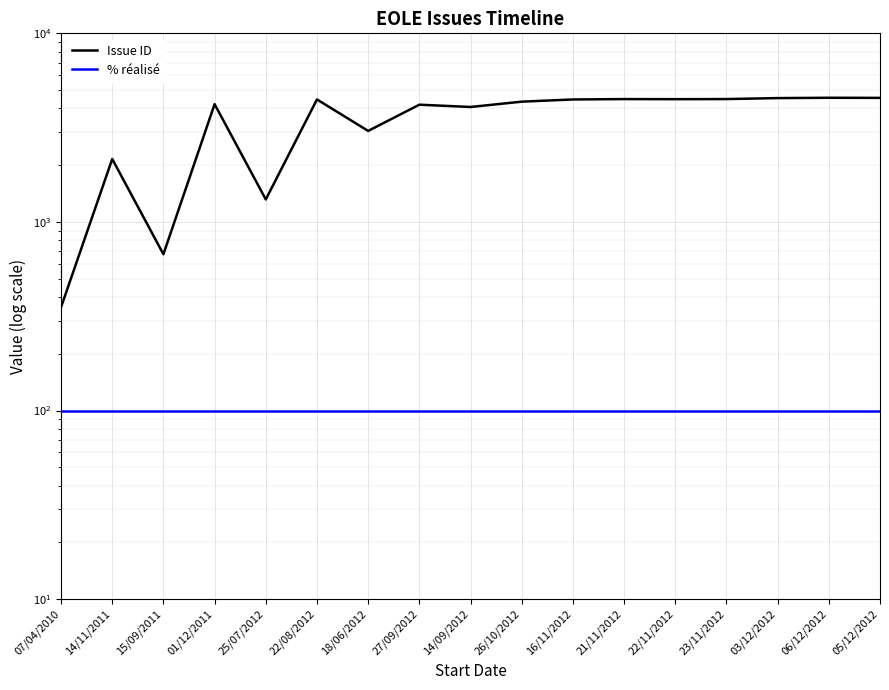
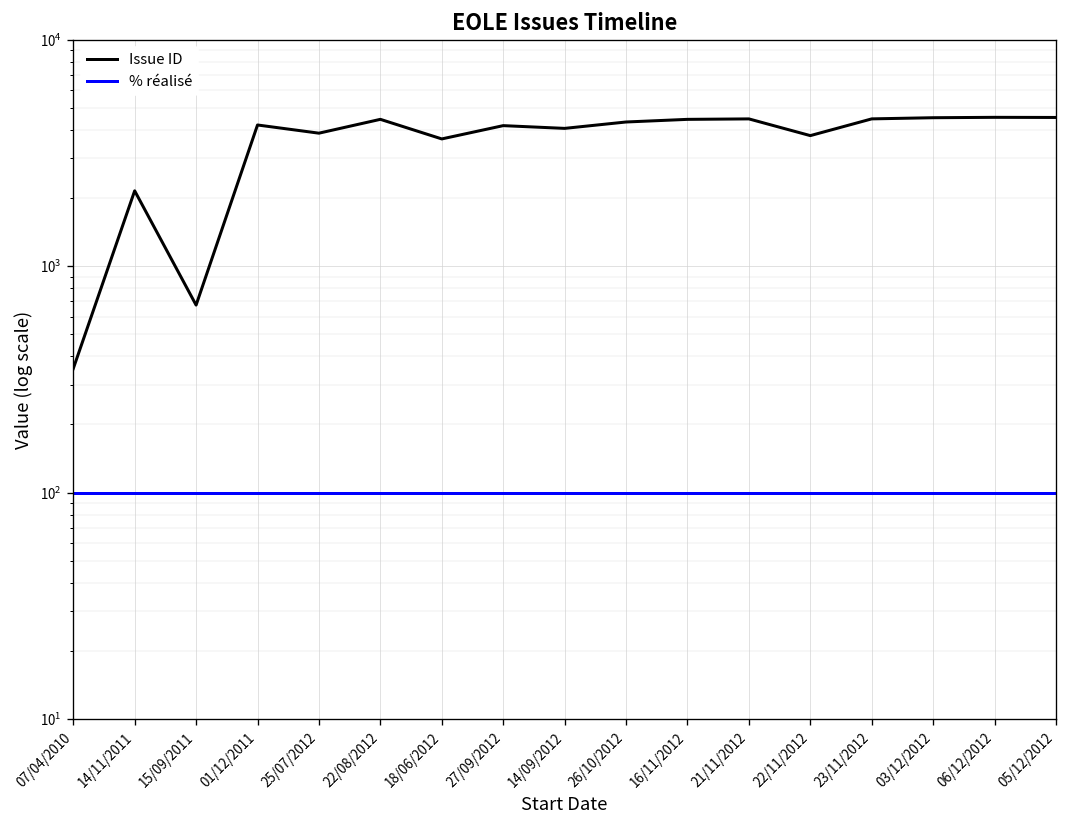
  {
    "Issue ID": {
      "07/04/2010": 350,
      "14/11/2011": 2200,
      "15/09/2011": 670,
      "01/12/2011": 4200,
-     "25/07/2012": 1300,
+     "25/07/2012": 3900,
      "22/08/2012": 4500,
-     "18/06/2012": 3000,
+     "18/06/2012": 3700,
      "27/09/2012": 4200,
      "14/09/2012": 4100,
      "26/10/2012": 4300,
      "16/11/2012": 4500,
      "21/11/2012": 4500,
-     "22/11/2012": 4500,
+     "22/11/2012": 3800,
      "23/11/2012": 4500,
      "03/12/2012": 4500,
      "06/12/2012": 4600,
      "05/12/2012": 4500
    },
    "% réalisé": {
      "07/04/2010": 100,
      "14/11/2011": 100,
      "15/09/2011": 100,
      "01/12/2011": 100,
      "25/07/2012": 100,
      "22/08/2012": 100,
      "18/06/2012": 100,
      "27/09/2012": 100,
      "14/09/2012": 100,
      "26/10/2012": 100,
      "16/11/2012": 100,
      "21/11/2012": 100,
      "22/11/2012": 100,
      "23/11/2012": 100,
      "03/12/2012": 100,
      "06/12/2012": 100,
      "05/12/2012": 100
    }
  }
